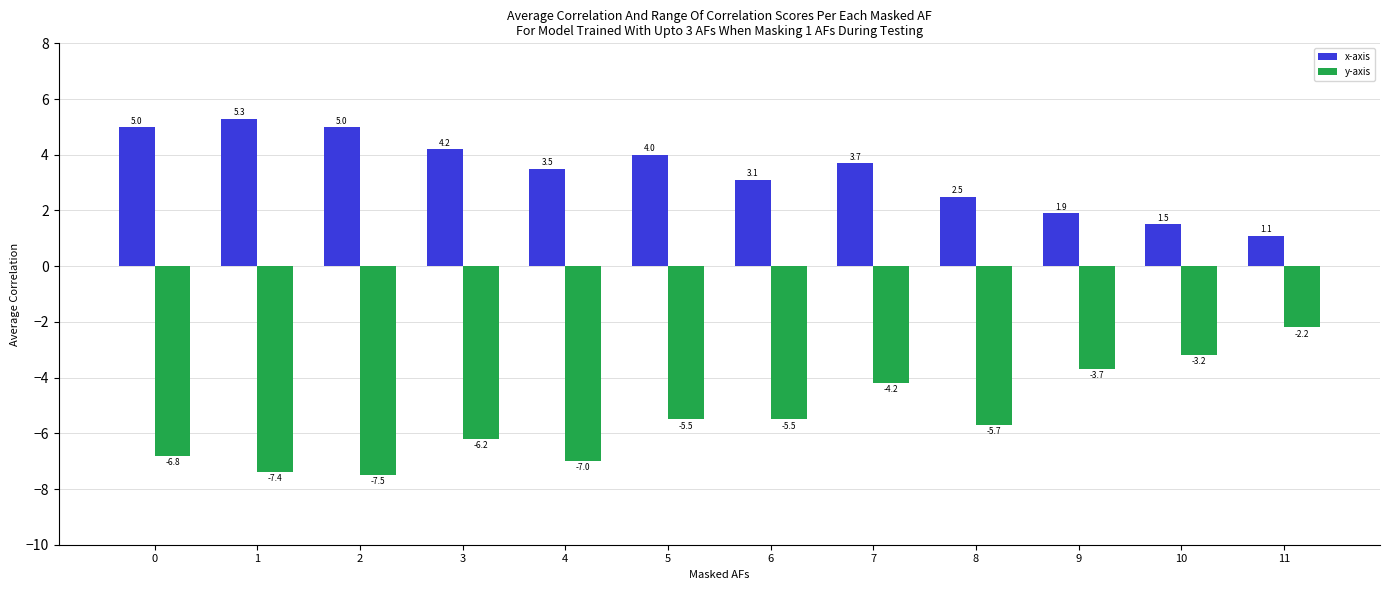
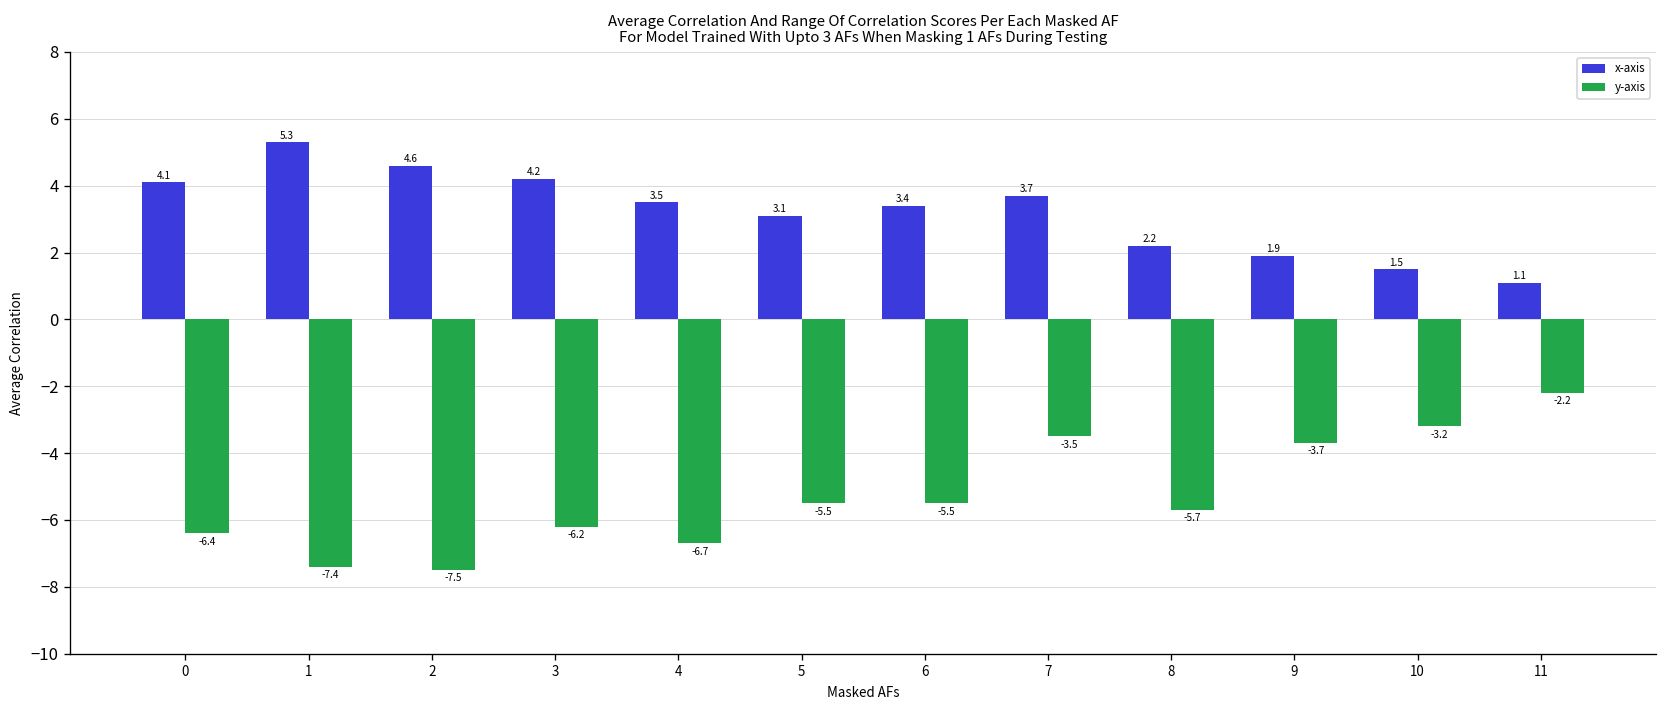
  {
    "x-axis": {
-     "0": 5.0,
+     "0": 4.1,
      "1": 5.3,
-     "2": 5.0,
+     "2": 4.6,
      "3": 4.2,
      "4": 3.5,
-     "5": 4.0,
-     "6": 3.1,
+     "5": 3.1,
+     "6": 3.4,
      "7": 3.7,
-     "8": 2.5,
+     "8": 2.2,
      "9": 1.9,
      "10": 1.5,
      "11": 1.1
    },
    "y-axis": {
-     "0": -6.8,
+     "0": -6.4,
      "1": -7.4,
      "2": -7.5,
      "3": -6.2,
-     "4": -7.0,
+     "4": -6.7,
      "5": -5.5,
      "6": -5.5,
-     "7": -4.2,
+     "7": -3.5,
      "8": -5.7,
      "9": -3.7,
      "10": -3.2,
      "11": -2.2
    }
  }
